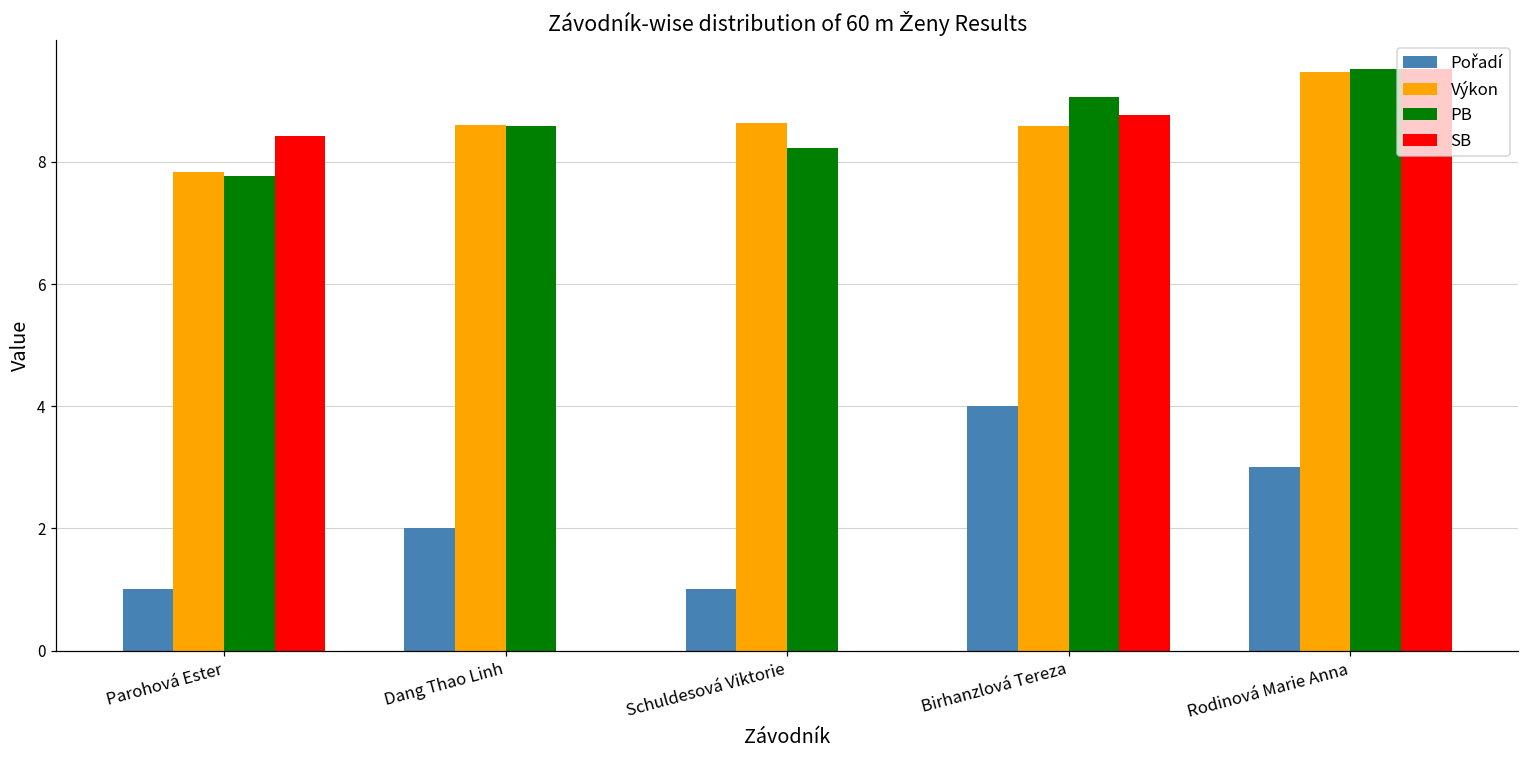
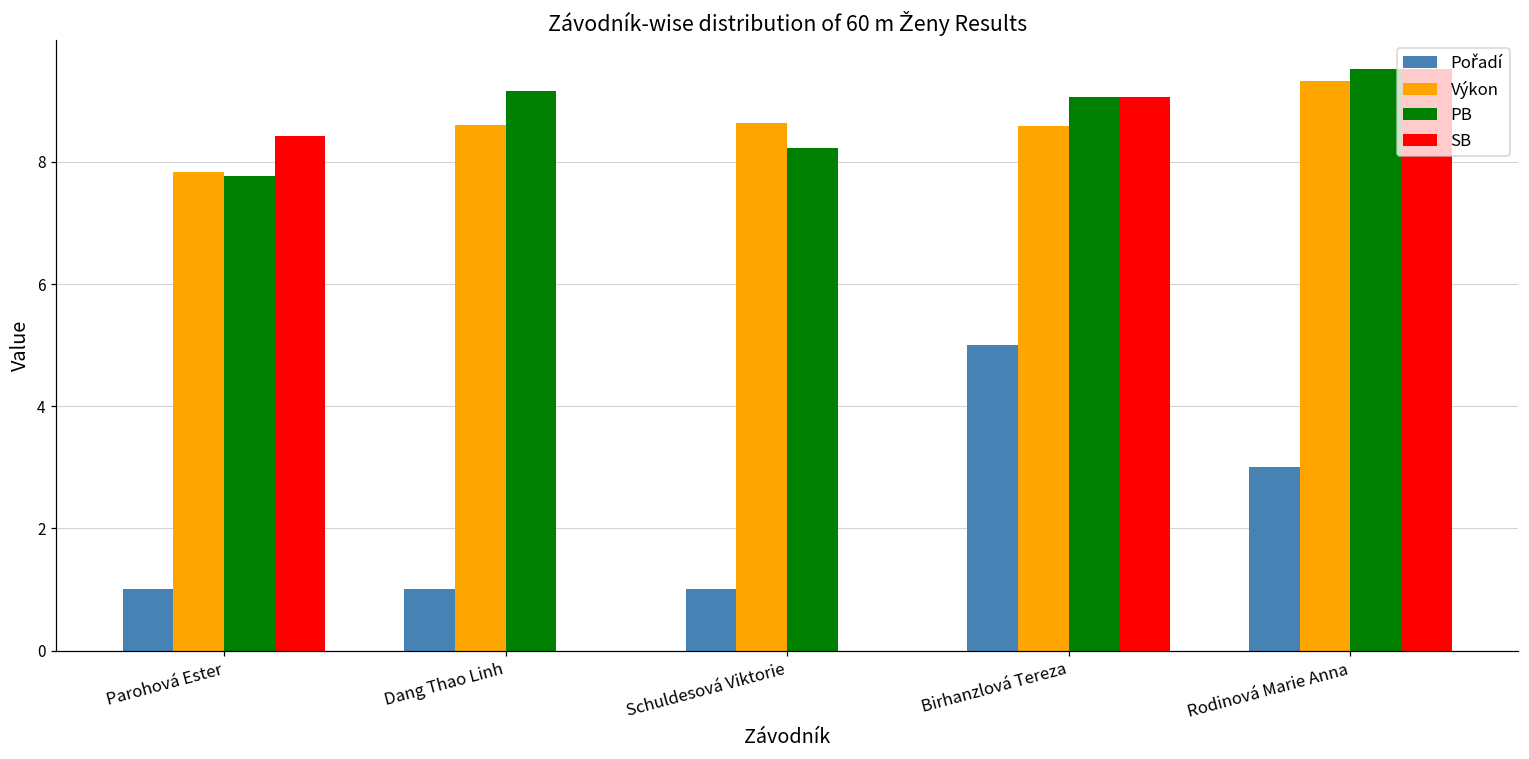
  {
    "Pořadí": {
      "Parohová Ester": 1,
-     "Dang Thao Linh": 2,
+     "Dang Thao Linh": 1,
      "Schuldesová Viktorie": 1,
-     "Birhanzlová Tereza": 4,
+     "Birhanzlová Tereza": 5,
      "Rodinová Marie Anna": 3
    },
    "Výkon": {
      "Parohová Ester": 7.8,
      "Dang Thao Linh": 8.6,
      "Schuldesová Viktorie": 8.6,
      "Birhanzlová Tereza": 8.6,
-     "Rodinová Marie Anna": 9.5
+     "Rodinová Marie Anna": 9.3
    },
    "PB": {
      "Parohová Ester": 7.8,
-     "Dang Thao Linh": 8.6,
+     "Dang Thao Linh": 9.2,
      "Schuldesová Viktorie": 8.2,
      "Birhanzlová Tereza": 9.1,
      "Rodinová Marie Anna": 9.5
    },
    "SB": {
      "Parohová Ester": 8.4,
      "Dang Thao Linh": 0.0,
      "Schuldesová Viktorie": 0.0,
-     "Birhanzlová Tereza": 8.8
+     "Birhanzlová Tereza": 9.1
    }
  }
